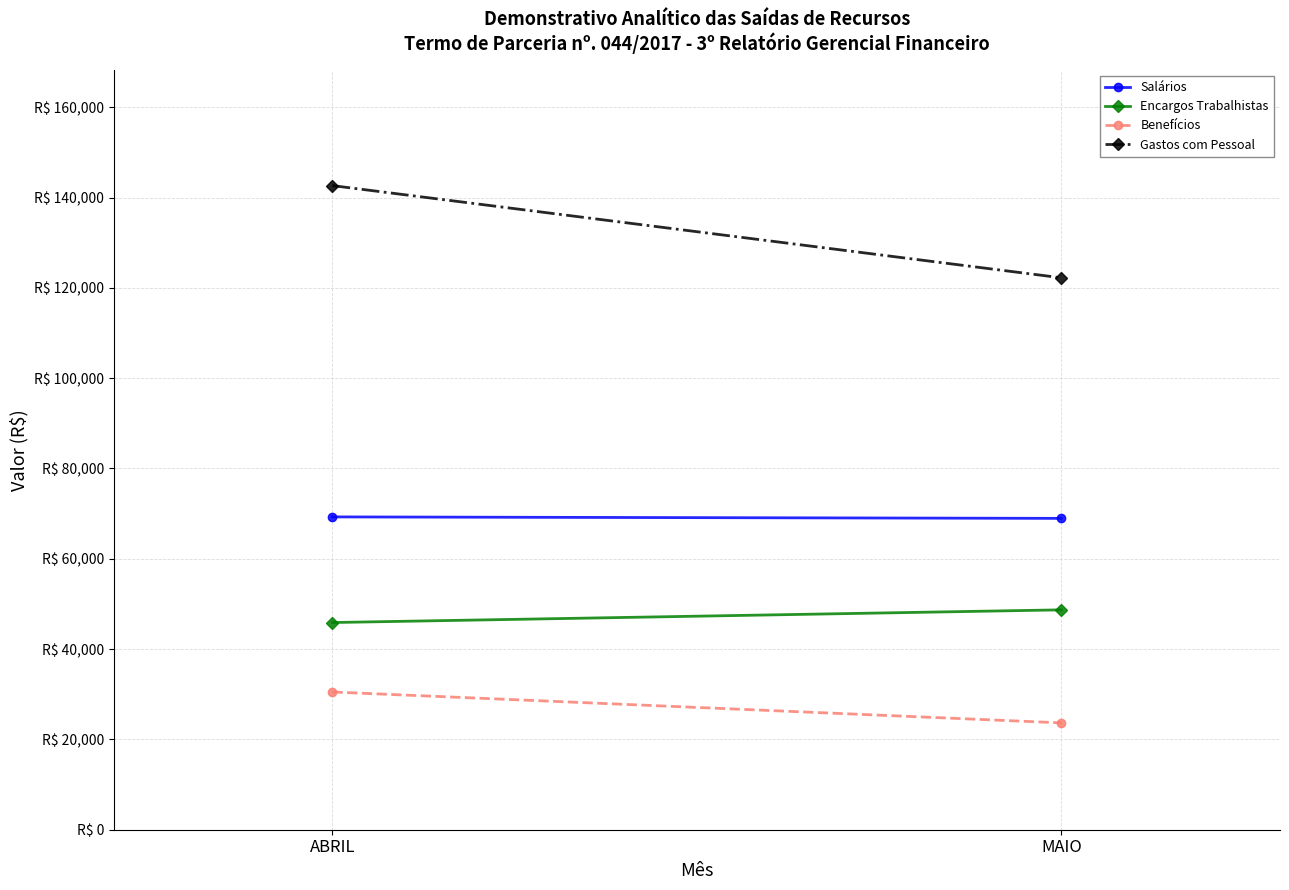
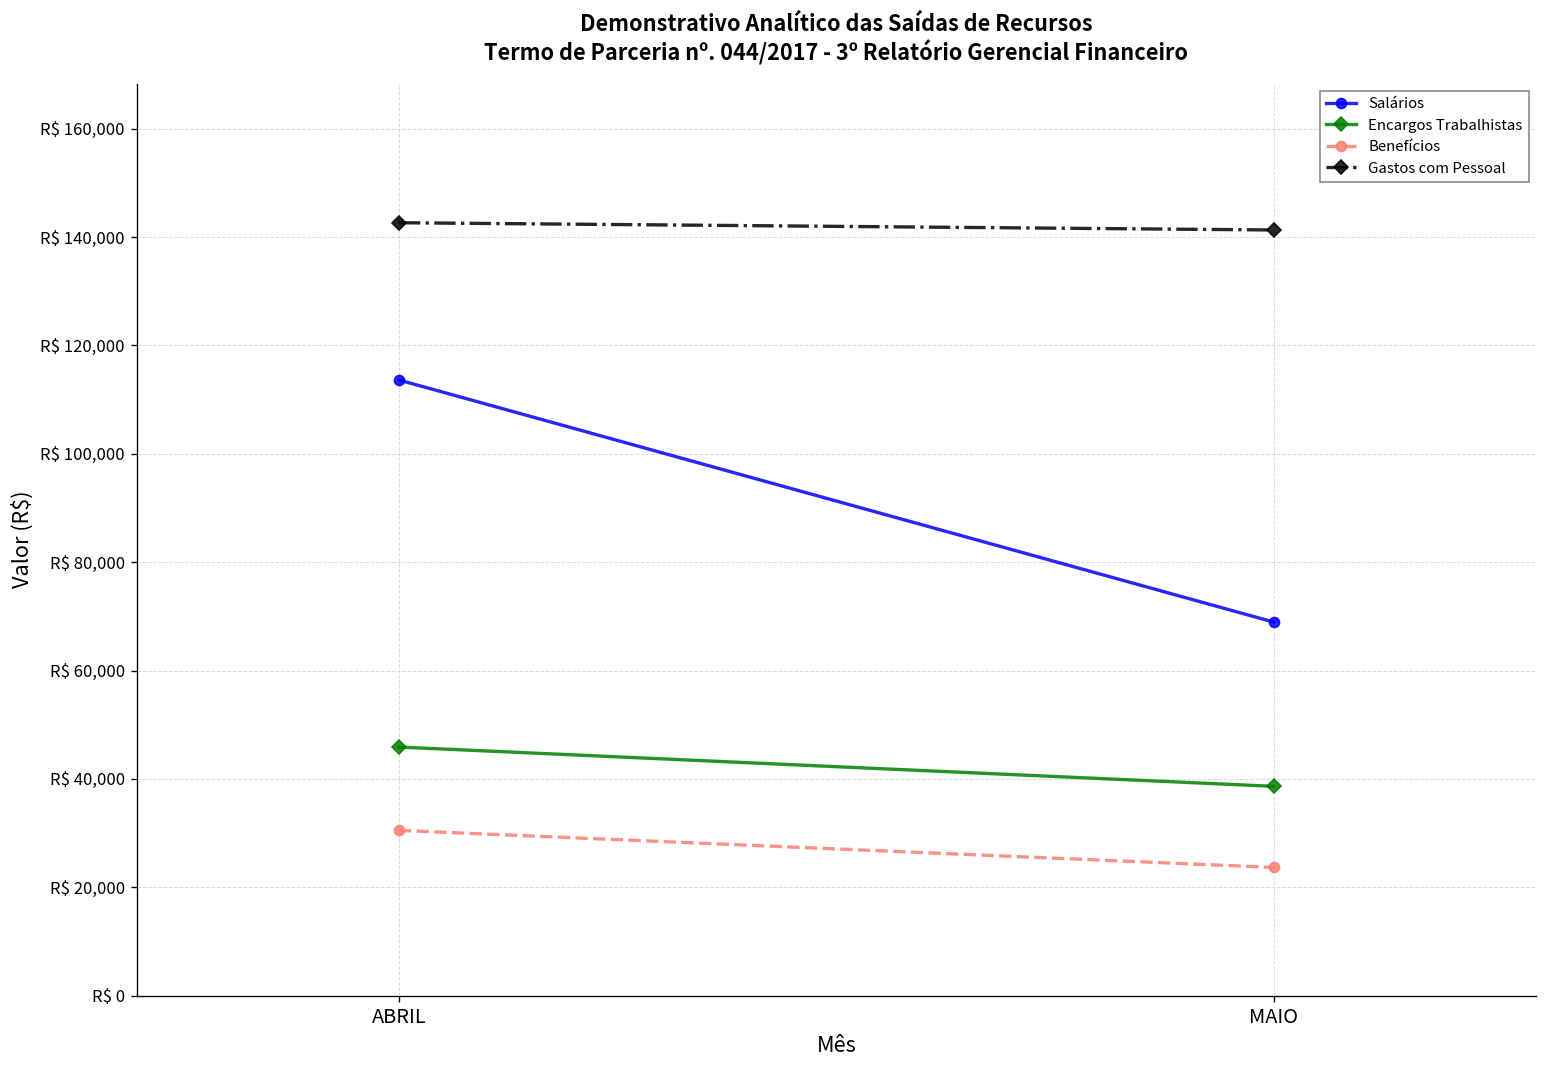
  {
    "Salários": {
-     "ABRIL": "R$ 69,000",
+     "ABRIL": "R$ 114,000",
      "MAIO": "R$ 69,000"
    },
    "Encargos Trabalhistas": {
      "ABRIL": "R$ 46,000",
-     "MAIO": "R$ 49,000"
+     "MAIO": "R$ 39,000"
    },
    "Benefícios": {
      "ABRIL": "R$ 31,000",
      "MAIO": "R$ 24,000"
    },
    "Gastos com Pessoal": {
      "ABRIL": "R$ 143,000",
-     "MAIO": "R$ 122,000"
+     "MAIO": "R$ 141,000"
    }
  }
